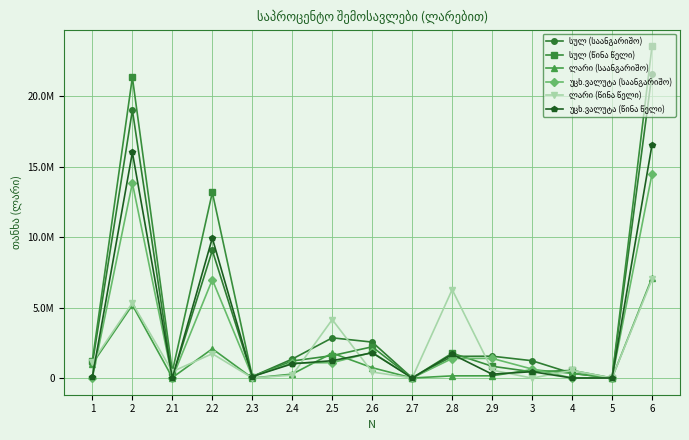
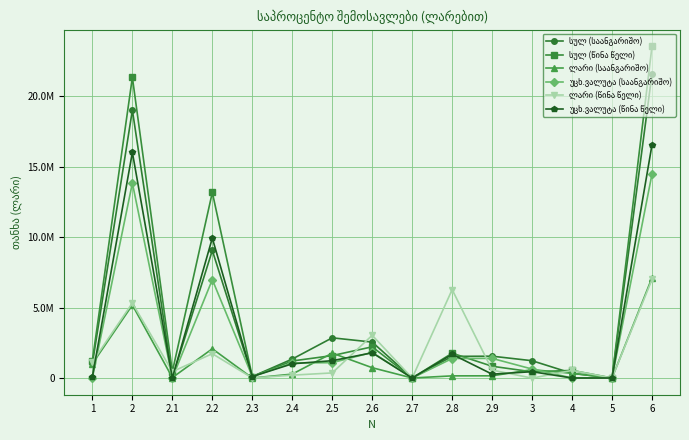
  {
    "ლარი (წინა წელი)": {
      "2.2": 1700000,
-     "2.5": 4100000,
-     "2.6": 400000,
+     "2.5": 400000,
+     "2.6": 3000000,
      "2.8": 6300000,
      "2.9": 600000,
      "3": 0
    }
  }
